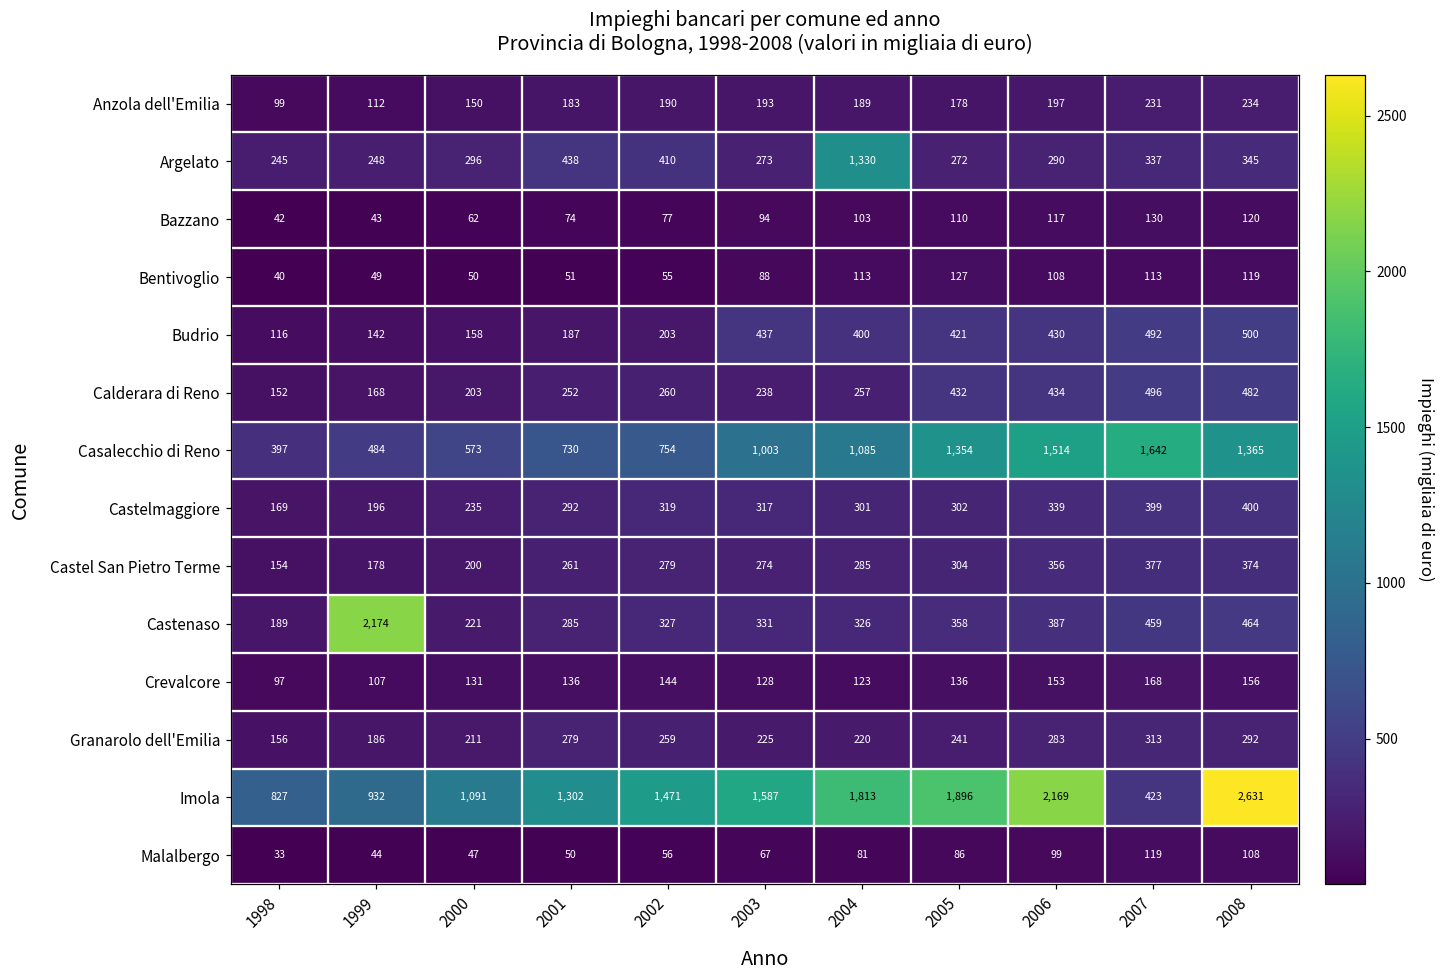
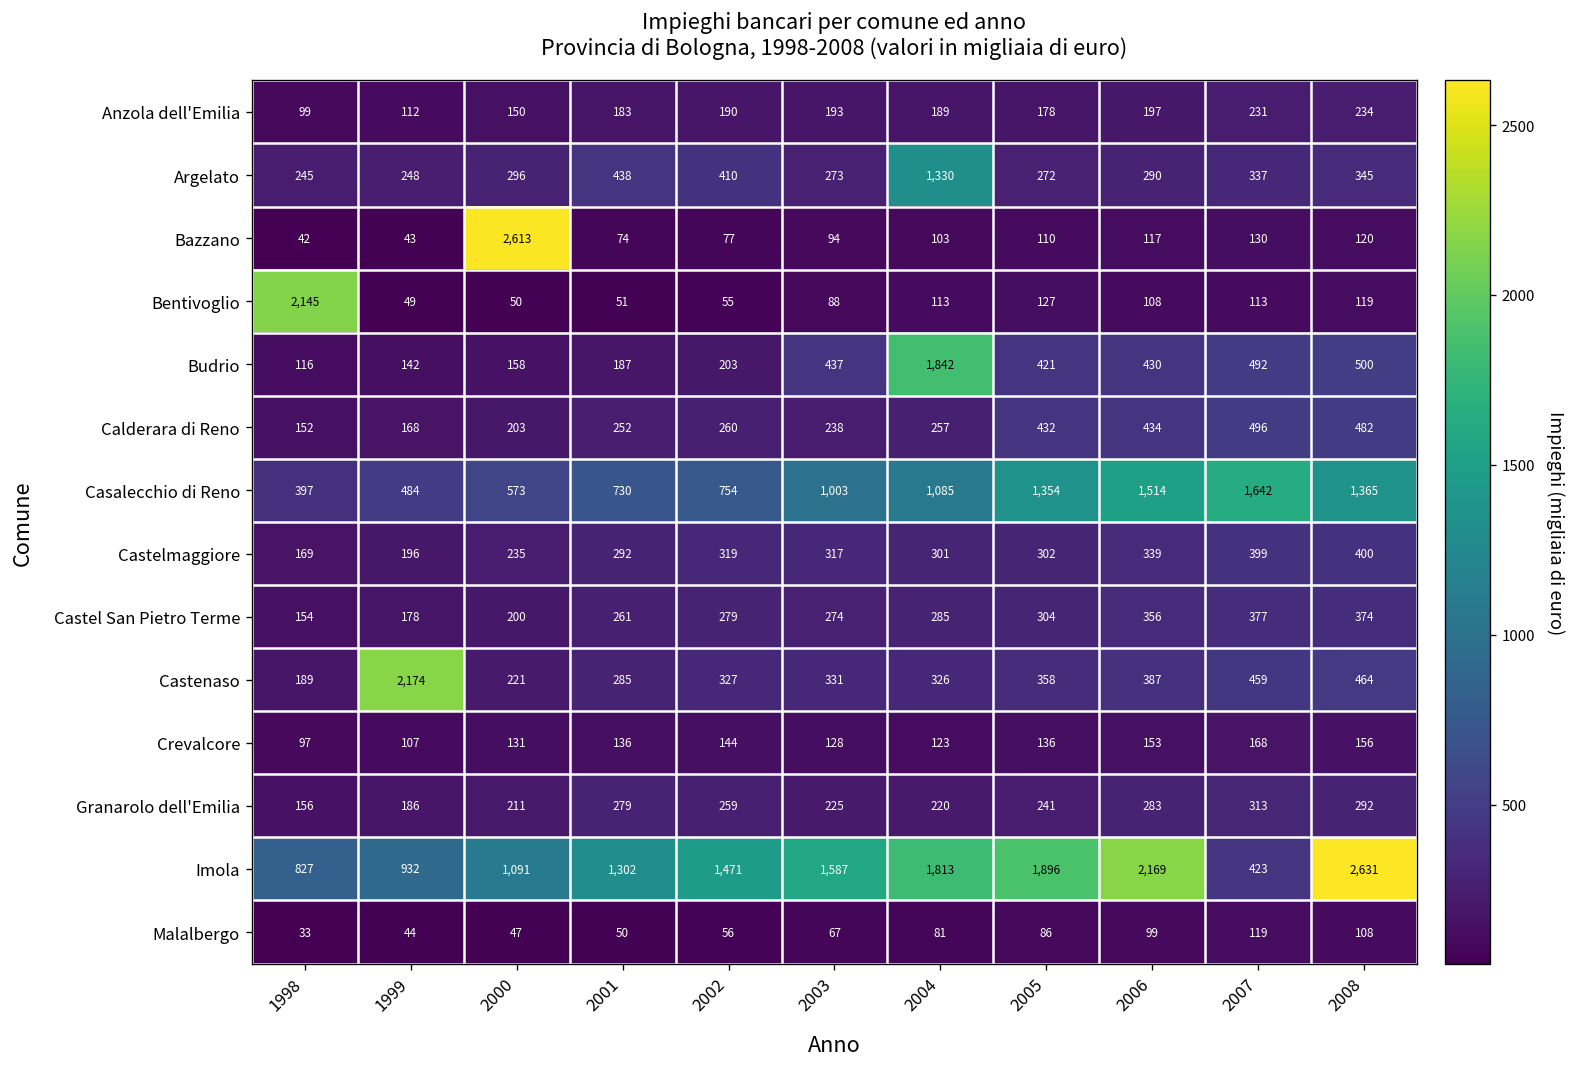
  {
    "Anzola dell'Emilia": {
      "1998": "99",
      "1999": "112",
      "2000": "150",
      "2001": "183",
      "2002": "190",
      "2003": "193",
      "2004": "189",
      "2005": "178",
      "2006": "197",
      "2007": "231",
      "2008": "234"
    },
    "Argelato": {
      "1998": "245",
      "1999": "248",
      "2000": "296",
      "2001": "438",
      "2002": "410",
      "2003": "273",
      "2004": "1,330",
      "2005": "272",
      "2006": "290",
      "2007": "337",
      "2008": "345"
    },
    "Bazzano": {
      "1998": "42",
      "1999": "43",
-     "2000": "62",
+     "2000": "2,613",
      "2001": "74",
      "2002": "77",
      "2003": "94",
      "2004": "103",
      "2005": "110",
      "2006": "117",
      "2007": "130",
      "2008": "120"
    },
    "Bentivoglio": {
-     "1998": "40",
+     "1998": "2,145",
      "1999": "49",
      "2000": "50",
      "2001": "51",
      "2002": "55",
      "2003": "88",
      "2004": "113",
      "2005": "127",
      "2006": "108",
      "2007": "113",
      "2008": "119"
    },
    "Budrio": {
      "1998": "116",
      "1999": "142",
      "2000": "158",
      "2001": "187",
      "2002": "203",
      "2003": "437",
-     "2004": "400",
+     "2004": "1,842",
      "2005": "421",
      "2006": "430",
      "2007": "492",
      "2008": "500"
    },
    "Calderara di Reno": {
      "1998": "152",
      "1999": "168",
      "2000": "203",
      "2001": "252",
      "2002": "260",
      "2003": "238",
      "2004": "257",
      "2005": "432",
      "2006": "434",
      "2007": "496",
      "2008": "482"
    },
    "Casalecchio di Reno": {
      "1998": "397",
      "1999": "484",
      "2000": "573",
      "2001": "730",
      "2002": "754",
      "2003": "1,003",
      "2004": "1,085",
      "2005": "1,354",
      "2006": "1,514",
      "2007": "1,642",
      "2008": "1,365"
    },
    "Castelmaggiore": {
      "1998": "169",
      "1999": "196",
      "2000": "235",
      "2001": "292",
      "2002": "319",
      "2003": "317",
      "2004": "301",
      "2005": "302",
      "2006": "339",
      "2007": "399",
      "2008": "400"
    },
    "Castel San Pietro Terme": {
      "1998": "154",
      "1999": "178",
      "2000": "200",
      "2001": "261",
      "2002": "279",
      "2003": "274",
      "2004": "285",
      "2005": "304",
      "2006": "356",
      "2007": "377",
      "2008": "374"
    },
    "Castenaso": {
      "1998": "189",
      "1999": "2,174",
      "2000": "221",
      "2001": "285",
      "2002": "327",
      "2003": "331",
      "2004": "326",
      "2005": "358",
      "2006": "387",
      "2007": "459",
      "2008": "464"
    },
    "Crevalcore": {
      "1998": "97",
      "1999": "107",
      "2000": "131",
      "2001": "136",
      "2002": "144",
      "2003": "128",
      "2004": "123",
      "2005": "136",
      "2006": "153",
      "2007": "168",
      "2008": "156"
    },
    "Granarolo dell'Emilia": {
      "1998": "156",
      "1999": "186",
      "2000": "211",
      "2001": "279",
      "2002": "259",
      "2003": "225",
      "2004": "220",
      "2005": "241",
      "2006": "283",
      "2007": "313",
      "2008": "292"
    },
    "Imola": {
      "1998": "827",
      "1999": "932",
      "2000": "1,091",
      "2001": "1,302",
      "2002": "1,471",
      "2003": "1,587",
      "2004": "1,813",
      "2005": "1,896",
      "2006": "2,169",
      "2007": "423",
      "2008": "2,631"
    },
    "Malalbergo": {
      "1998": "33",
      "1999": "44",
      "2000": "47",
      "2001": "50",
      "2002": "56",
      "2003": "67",
      "2004": "81",
      "2005": "86",
      "2006": "99",
      "2007": "119",
      "2008": "108"
    }
  }
